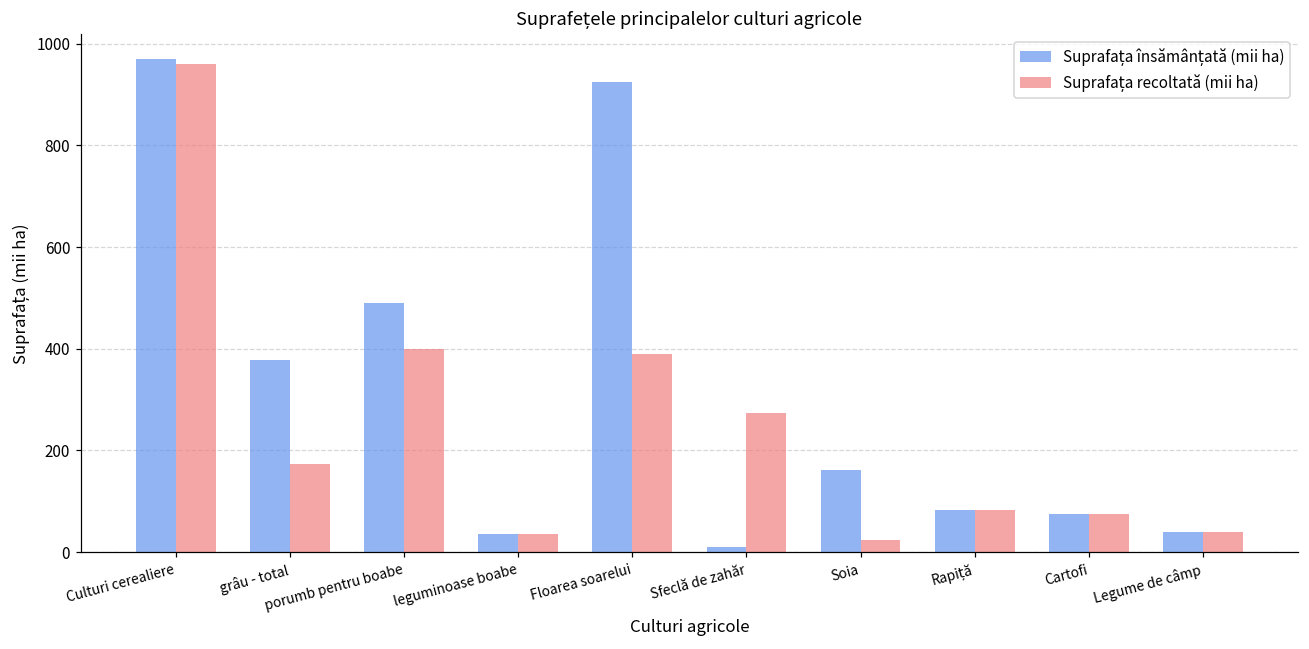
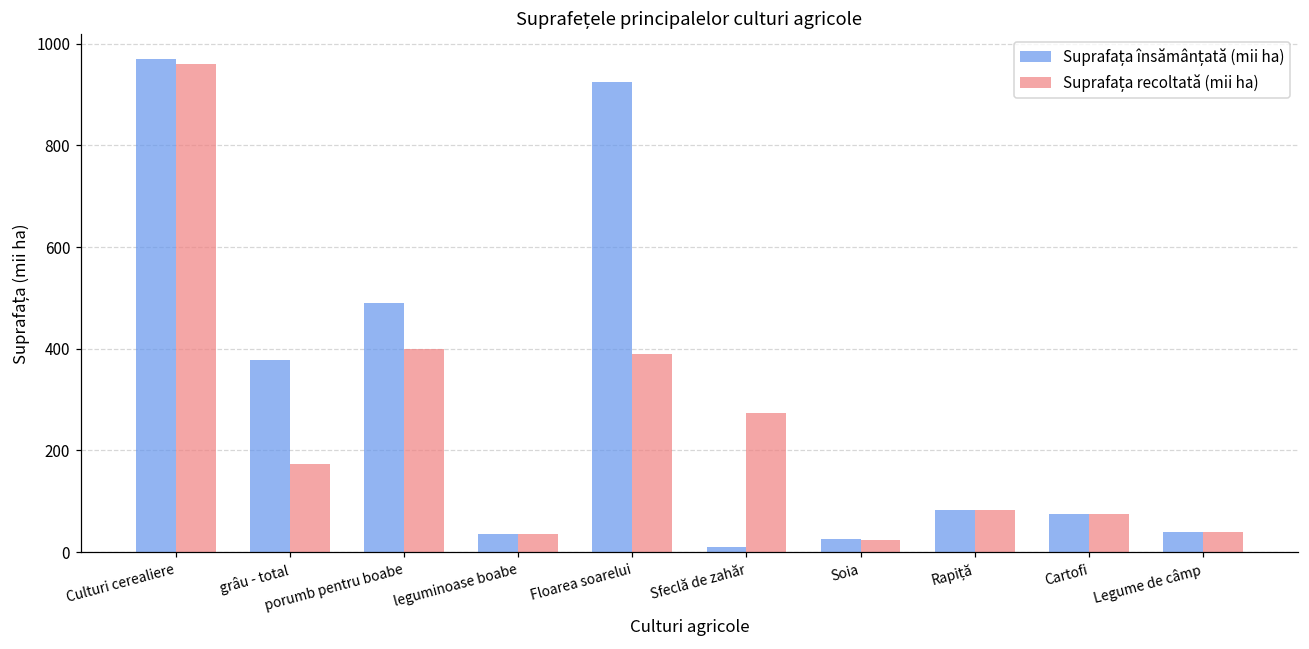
  {
    "Suprafața însămânțată (mii ha)": {
      "Culturi cerealiere": 970,
      "grâu - total": 380,
      "porumb pentru boabe": 490,
      "leguminoase boabe": 40,
      "Floarea soarelui": 920,
      "Sfeclă de zahăr": 10,
-     "Soia": 160,
+     "Soia": 30,
      "Rapiță": 80,
      "Cartofi": 80,
      "Legume de câmp": 40
    },
    "Suprafața recoltată (mii ha)": {
      "Culturi cerealiere": 960,
      "grâu - total": 170,
      "porumb pentru boabe": 400,
      "leguminoase boabe": 40,
      "Floarea soarelui": 390,
      "Sfeclă de zahăr": 270,
      "Soia": 20,
      "Rapiță": 80,
      "Cartofi": 70,
      "Legume de câmp": 40
    }
  }
